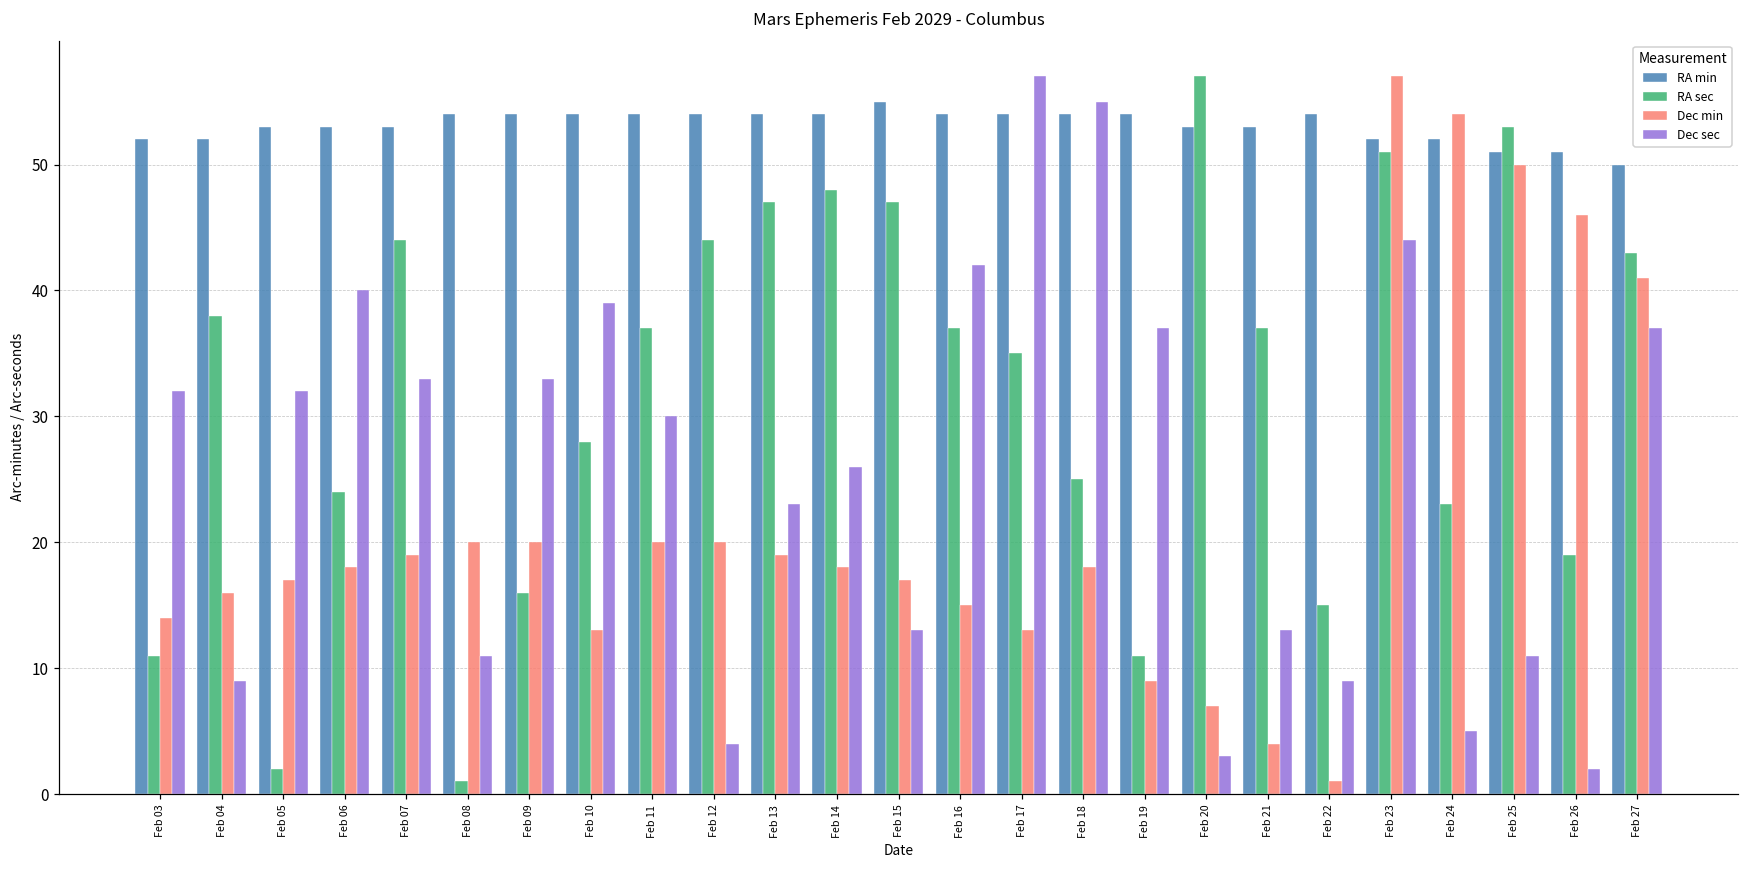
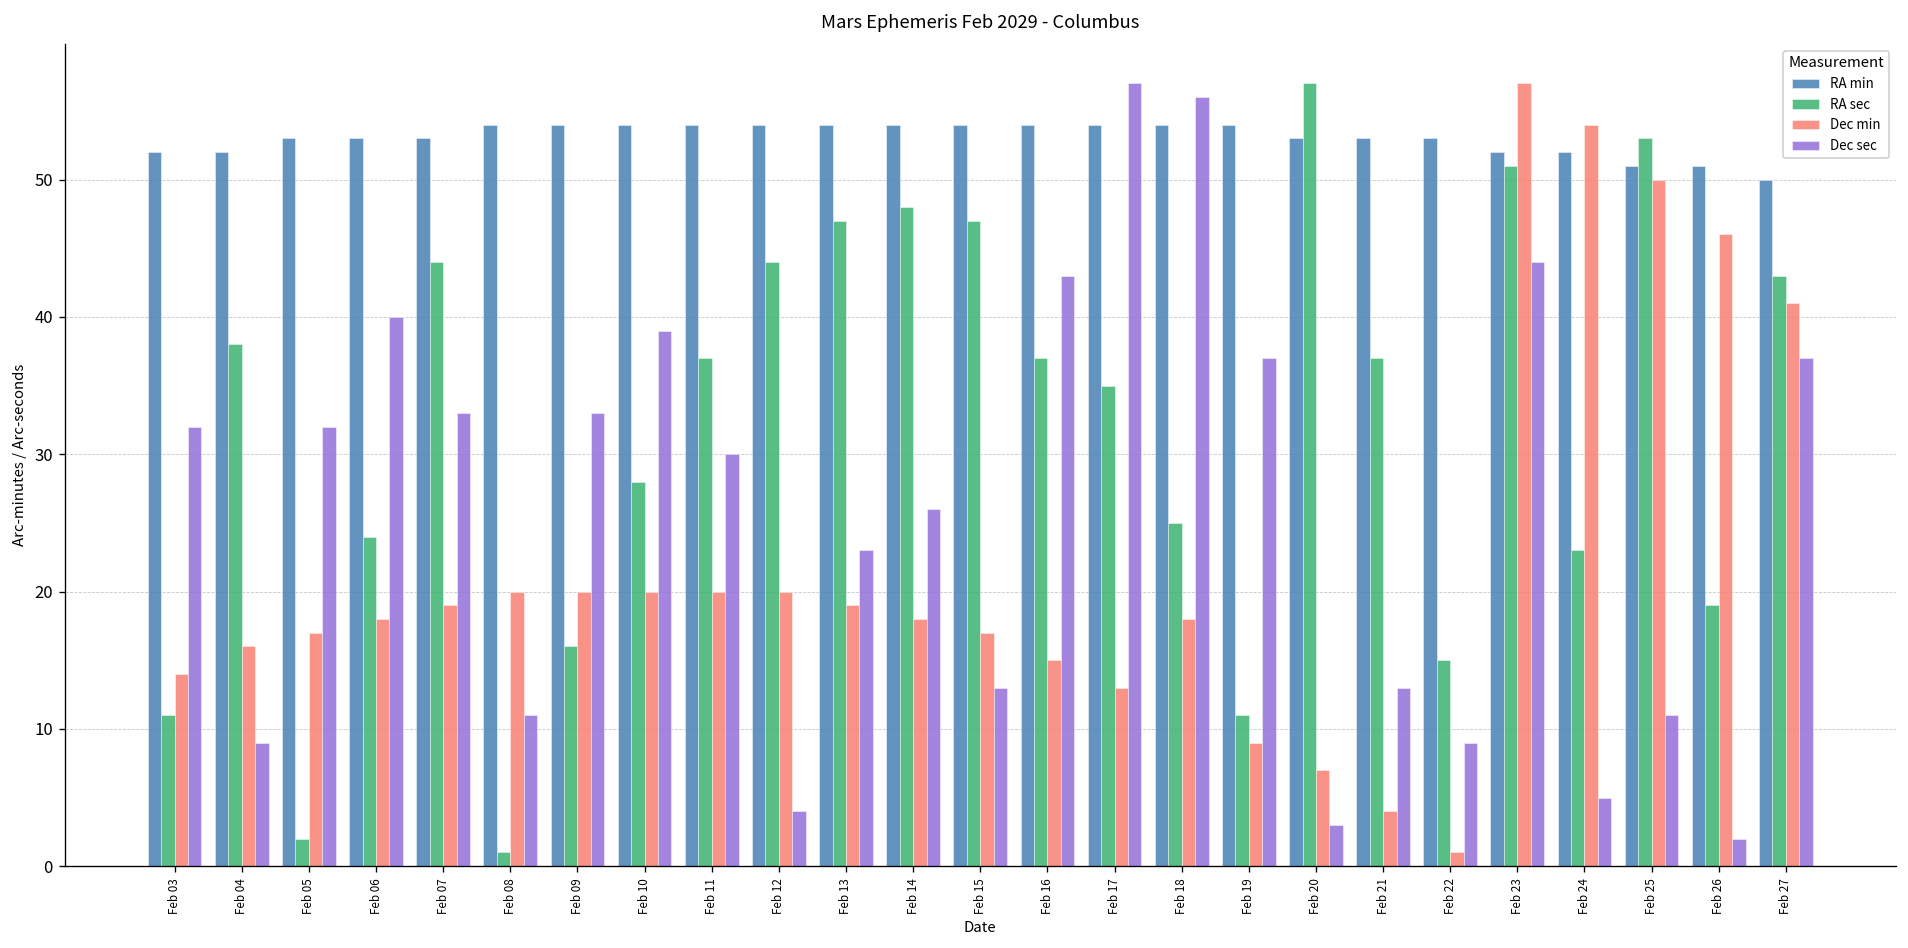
  {
    "RA min": {
      "Feb 03": 52,
      "Feb 04": 52,
      "Feb 05": 53,
      "Feb 06": 53,
      "Feb 07": 53,
      "Feb 08": 54,
      "Feb 09": 54,
      "Feb 10": 54,
      "Feb 11": 54,
      "Feb 12": 54,
      "Feb 13": 54,
      "Feb 14": 54,
-     "Feb 15": 55,
+     "Feb 15": 54,
      "Feb 16": 54,
      "Feb 17": 54,
      "Feb 18": 54,
      "Feb 19": 54,
      "Feb 20": 53,
      "Feb 21": 53,
-     "Feb 22": 54,
+     "Feb 22": 53,
      "Feb 23": 52,
      "Feb 24": 52,
      "Feb 25": 51,
      "Feb 26": 51,
      "Feb 27": 50
    },
    "RA sec": {
      "Feb 03": 11,
      "Feb 04": 38,
      "Feb 05": 2,
      "Feb 06": 24,
      "Feb 07": 44,
      "Feb 08": 1,
      "Feb 09": 16,
      "Feb 10": 28,
      "Feb 11": 37,
      "Feb 12": 44,
      "Feb 13": 47,
      "Feb 14": 48,
      "Feb 15": 47,
      "Feb 16": 37,
      "Feb 17": 35,
      "Feb 18": 25,
      "Feb 19": 11,
      "Feb 20": 57,
      "Feb 21": 37,
      "Feb 22": 15,
      "Feb 23": 51,
      "Feb 24": 23,
      "Feb 25": 53,
      "Feb 26": 19,
      "Feb 27": 43
    },
    "Dec min": {
      "Feb 03": 14,
      "Feb 04": 16,
      "Feb 05": 17,
      "Feb 06": 18,
      "Feb 07": 19,
      "Feb 08": 20,
      "Feb 09": 20,
-     "Feb 10": 13,
+     "Feb 10": 20,
      "Feb 11": 20,
      "Feb 12": 20,
      "Feb 13": 19,
      "Feb 14": 18,
      "Feb 15": 17,
      "Feb 16": 15,
      "Feb 17": 13,
      "Feb 18": 18,
      "Feb 19": 9,
      "Feb 20": 7,
      "Feb 21": 4,
      "Feb 22": 1,
      "Feb 23": 57,
      "Feb 24": 54,
      "Feb 25": 50,
      "Feb 26": 46,
      "Feb 27": 41
    },
    "Dec sec": {
      "Feb 03": 32,
      "Feb 04": 9,
      "Feb 05": 32,
      "Feb 06": 40,
      "Feb 07": 33,
      "Feb 08": 11,
      "Feb 09": 33,
      "Feb 10": 39,
      "Feb 11": 30,
      "Feb 12": 4,
      "Feb 13": 23,
      "Feb 14": 26,
      "Feb 15": 13,
-     "Feb 16": 42,
+     "Feb 16": 43,
      "Feb 17": 57,
-     "Feb 18": 55,
+     "Feb 18": 56,
      "Feb 19": 37,
      "Feb 20": 3,
      "Feb 21": 13,
      "Feb 22": 9,
      "Feb 23": 44,
      "Feb 24": 5,
      "Feb 25": 11,
      "Feb 26": 2,
      "Feb 27": 37
    }
  }
